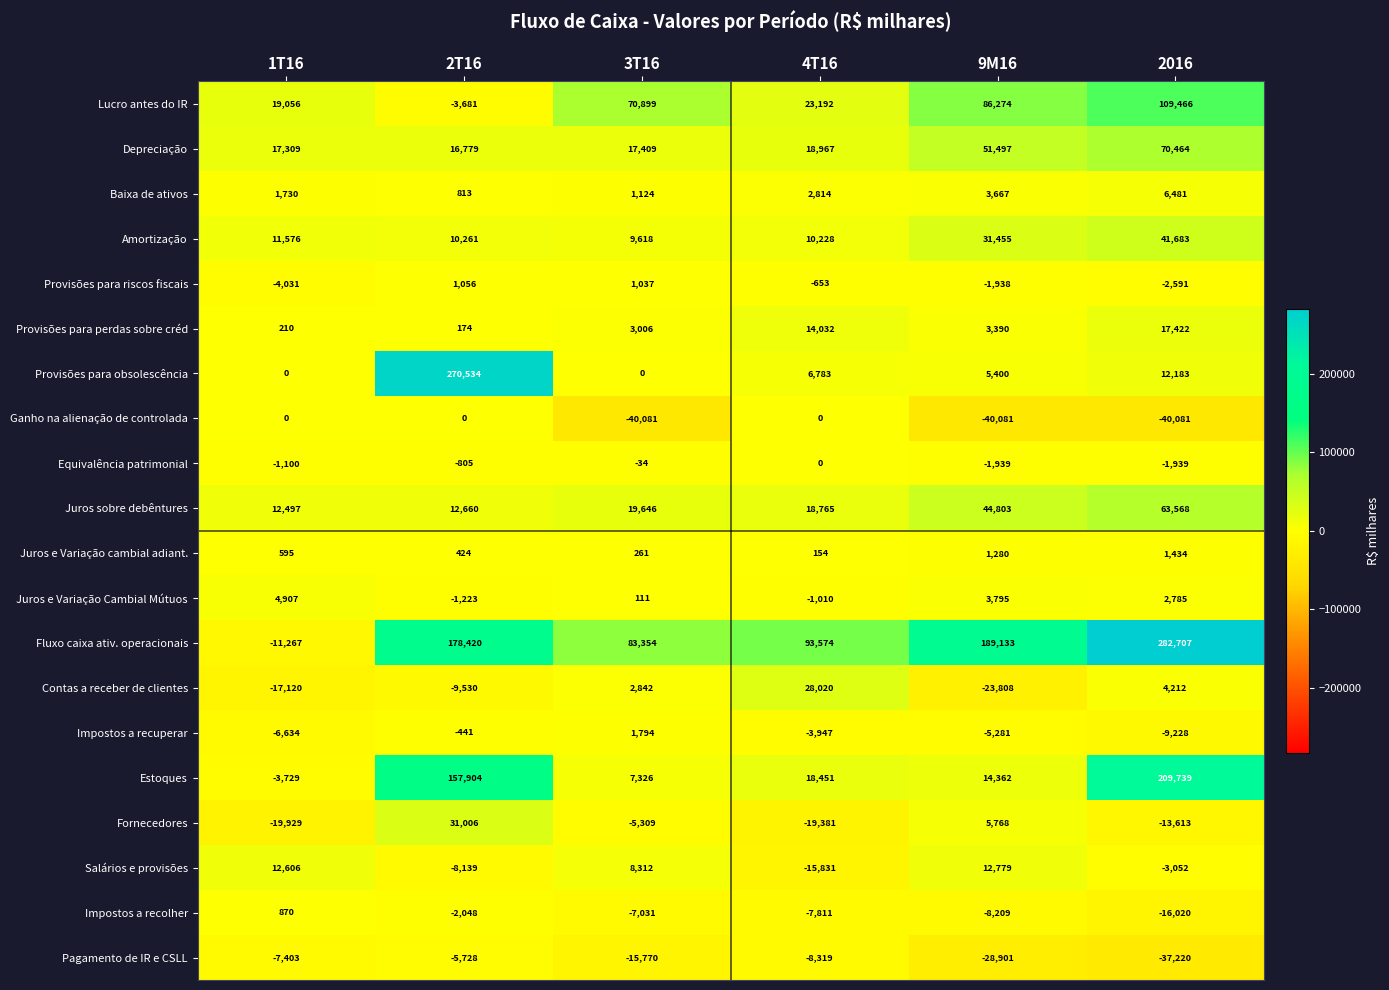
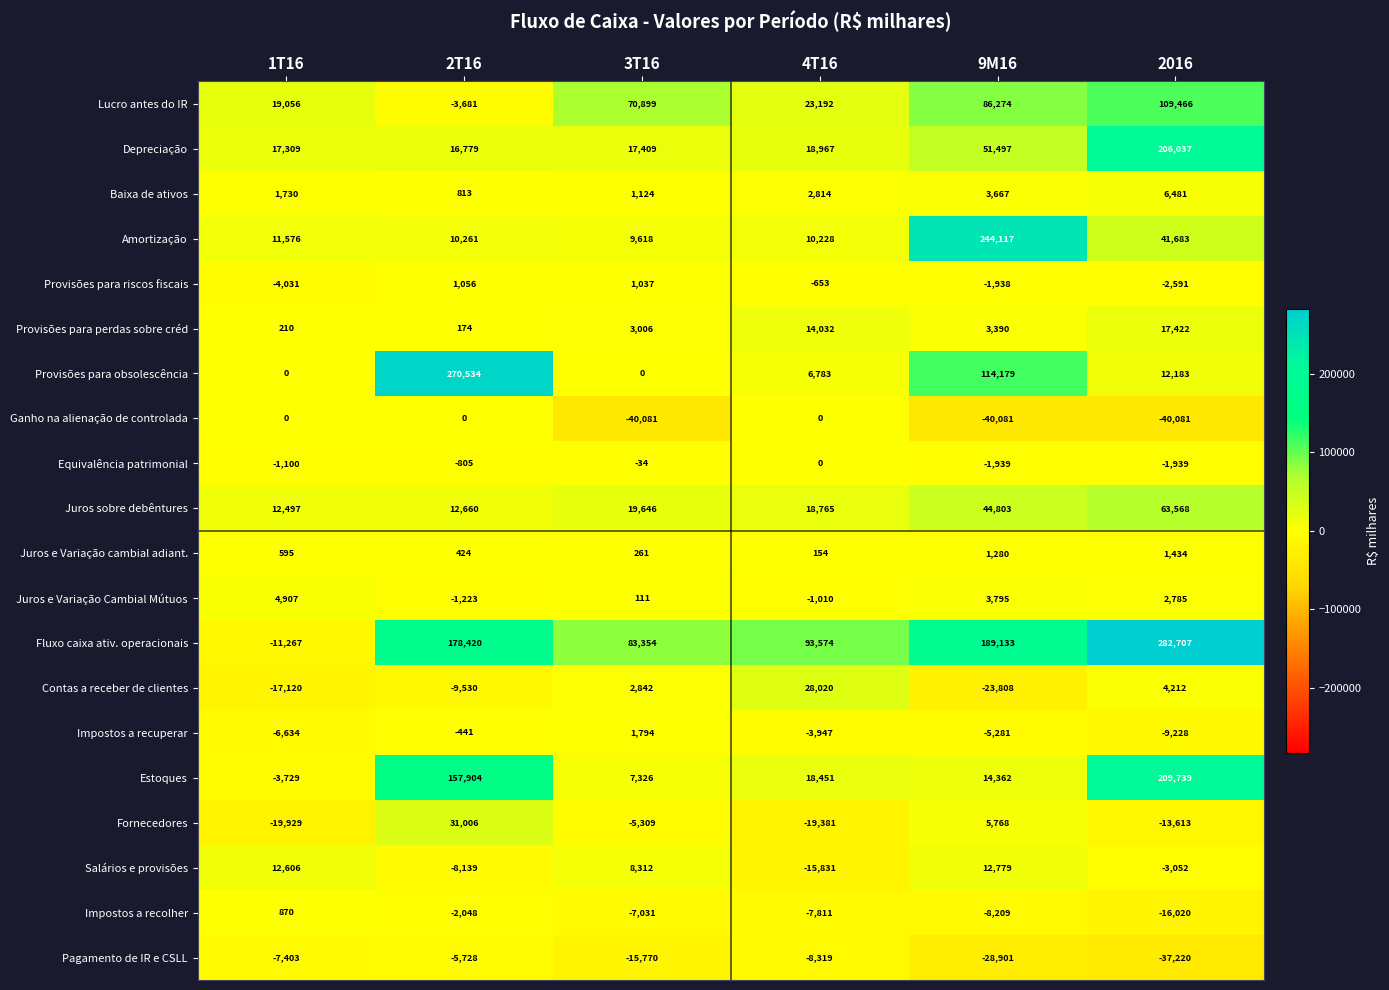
  {
    "Lucro antes do IR": {
      "1T16": "19,056",
      "2T16": "-3,681",
      "3T16": "70,899",
      "4T16": "23,192",
      "9M16": "86,274",
      "2016": "109,466"
    },
    "Depreciação": {
      "1T16": "17,309",
      "2T16": "16,779",
      "3T16": "17,409",
      "4T16": "18,967",
      "9M16": "51,497",
-     "2016": "70,464"
+     "2016": "206,037"
    },
    "Baixa de ativos": {
      "1T16": "1,730",
      "2T16": "813",
      "3T16": "1,124",
      "4T16": "2,814",
      "9M16": "3,667",
      "2016": "6,481"
    },
    "Amortização": {
      "1T16": "11,576",
      "2T16": "10,261",
      "3T16": "9,618",
      "4T16": "10,228",
-     "9M16": "31,455",
+     "9M16": "244,117",
      "2016": "41,683"
    },
    "Provisões para riscos fiscais": {
      "1T16": "-4,031",
      "2T16": "1,056",
      "3T16": "1,037",
      "4T16": "-653",
      "9M16": "-1,938",
      "2016": "-2,591"
    },
    "Provisões para perdas sobre créd": {
      "1T16": "210",
      "2T16": "174",
      "3T16": "3,006",
      "4T16": "14,032",
      "9M16": "3,390",
      "2016": "17,422"
    },
    "Provisões para obsolescência": {
      "1T16": "0",
      "2T16": "270,534",
      "3T16": "0",
      "4T16": "6,783",
-     "9M16": "5,400",
+     "9M16": "114,179",
      "2016": "12,183"
    },
    "Ganho na alienação de controlada": {
      "1T16": "0",
      "2T16": "0",
      "3T16": "-40,081",
      "4T16": "0",
      "9M16": "-40,081",
      "2016": "-40,081"
    },
    "Equivalência patrimonial": {
      "1T16": "-1,100",
      "2T16": "-805",
      "3T16": "-34",
      "4T16": "0",
      "9M16": "-1,939",
      "2016": "-1,939"
    },
    "Juros sobre debêntures": {
      "1T16": "12,497",
      "2T16": "12,660",
      "3T16": "19,646",
      "4T16": "18,765",
      "9M16": "44,803",
      "2016": "63,568"
    },
    "Juros e Variação cambial adiant.": {
      "1T16": "595",
      "2T16": "424",
      "3T16": "261",
      "4T16": "154",
      "9M16": "1,280",
      "2016": "1,434"
    },
    "Juros e Variação Cambial Mútuos": {
      "1T16": "4,907",
      "2T16": "-1,223",
      "3T16": "111",
      "4T16": "-1,010",
      "9M16": "3,795",
      "2016": "2,785"
    },
    "Fluxo caixa ativ. operacionais": {
      "1T16": "-11,267",
      "2T16": "178,420",
      "3T16": "83,354",
      "4T16": "93,574",
      "9M16": "189,133",
      "2016": "282,707"
    },
    "Contas a receber de clientes": {
      "1T16": "-17,120",
      "2T16": "-9,530",
      "3T16": "2,842",
      "4T16": "28,020",
      "9M16": "-23,808",
      "2016": "4,212"
    },
    "Impostos a recuperar": {
      "1T16": "-6,634",
      "2T16": "-441",
      "3T16": "1,794",
      "4T16": "-3,947",
      "9M16": "-5,281",
      "2016": "-9,228"
    },
    "Estoques": {
      "1T16": "-3,729",
      "2T16": "157,904",
      "3T16": "7,326",
      "4T16": "18,451",
      "9M16": "14,362",
      "2016": "209,739"
    },
    "Fornecedores": {
      "1T16": "-19,929",
      "2T16": "31,006",
      "3T16": "-5,309",
      "4T16": "-19,381",
      "9M16": "5,768",
      "2016": "-13,613"
    },
    "Salários e provisões": {
      "1T16": "12,606",
      "2T16": "-8,139",
      "3T16": "8,312",
      "4T16": "-15,831",
      "9M16": "12,779",
      "2016": "-3,052"
    },
    "Impostos a recolher": {
      "1T16": "870",
      "2T16": "-2,048",
      "3T16": "-7,031",
      "4T16": "-7,811",
      "9M16": "-8,209",
      "2016": "-16,020"
    },
    "Pagamento de IR e CSLL": {
      "1T16": "-7,403",
      "2T16": "-5,728",
      "3T16": "-15,770",
      "4T16": "-8,319",
      "9M16": "-28,901",
      "2016": "-37,220"
    }
  }
